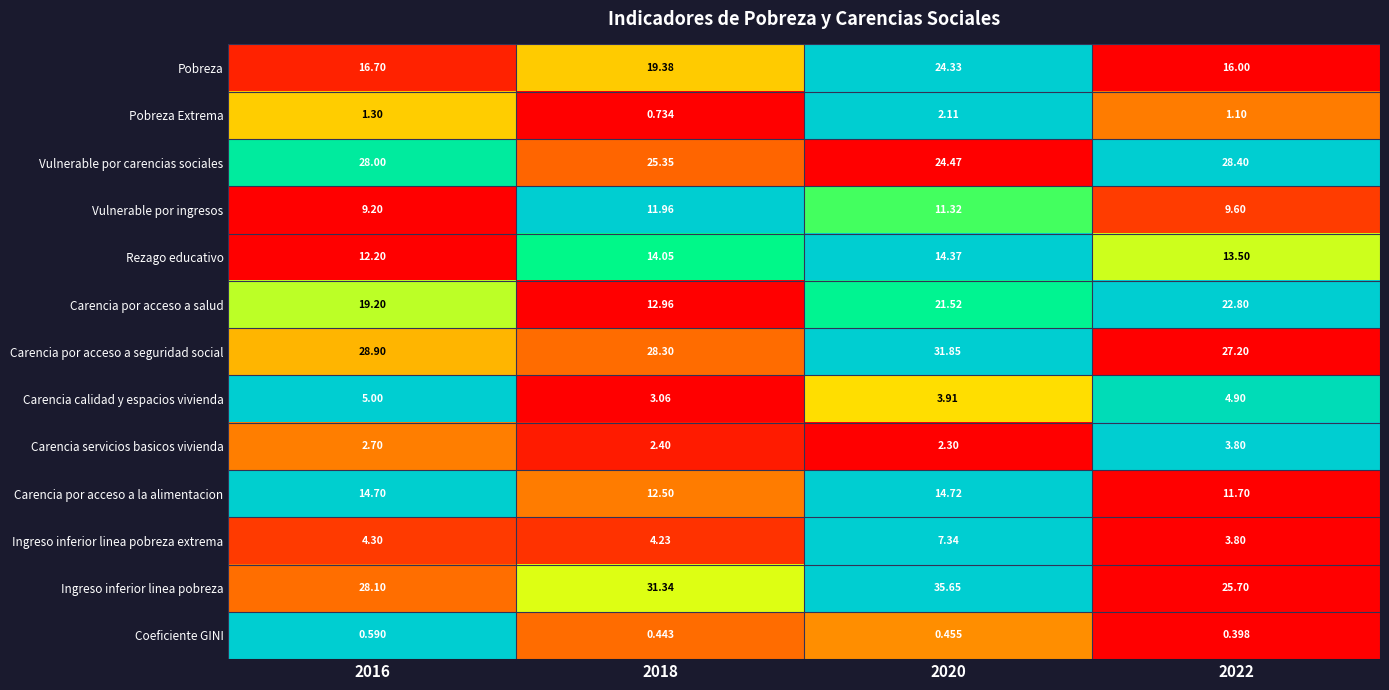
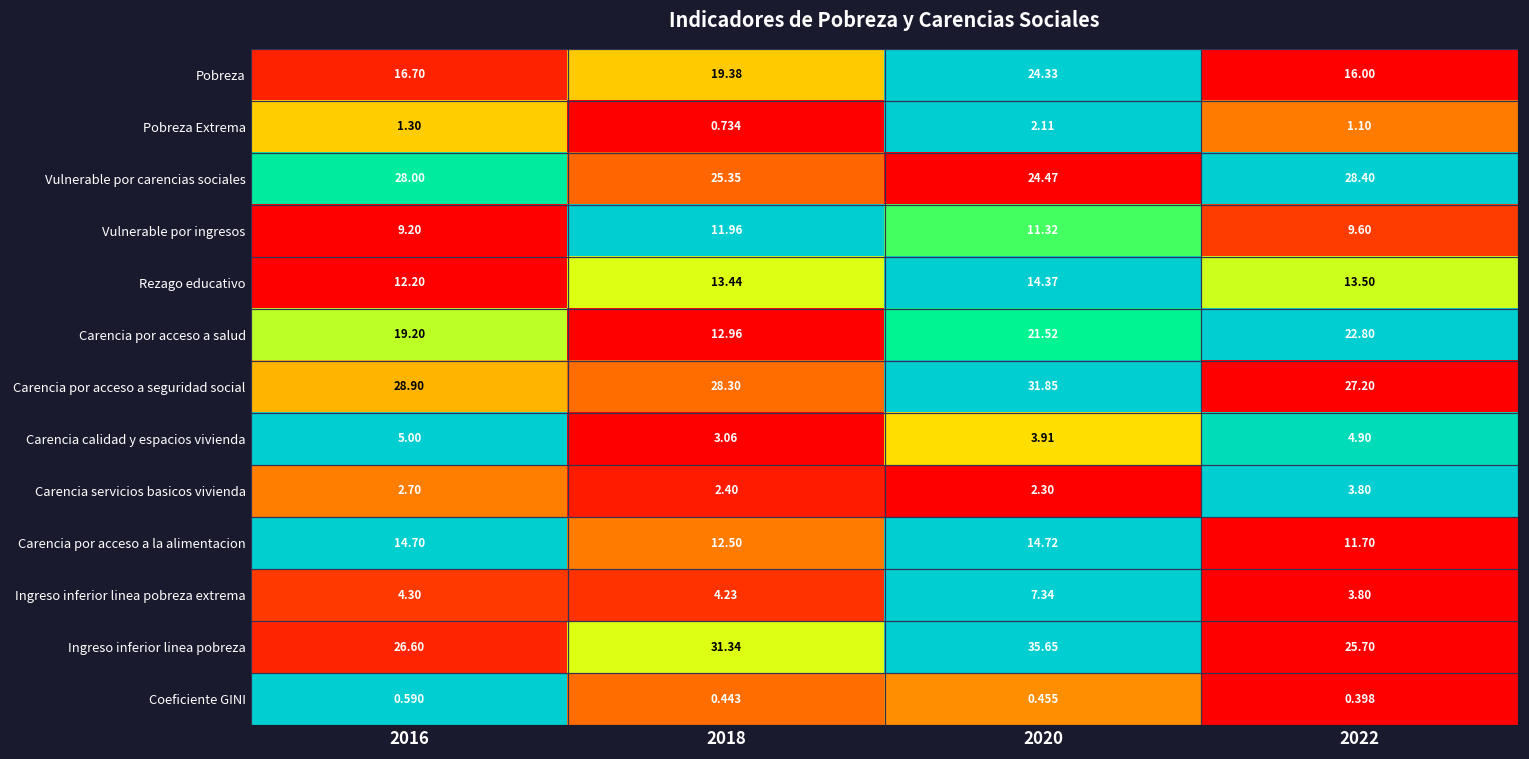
  {
    "Pobreza": {
      "2016": 16.70,
      "2018": 19.38,
      "2020": 24.33,
      "2022": 16.00
    },
    "Pobreza Extrema": {
      "2016": 1.30,
      "2018": 0.734,
      "2020": 2.11,
      "2022": 1.10
    },
    "Vulnerable por carencias sociales": {
      "2016": 28.00,
      "2018": 25.35,
      "2020": 24.47,
      "2022": 28.40
    },
    "Vulnerable por ingresos": {
      "2016": 9.20,
      "2018": 11.96,
      "2020": 11.32,
      "2022": 9.60
    },
    "Rezago educativo": {
      "2016": 12.20,
-     "2018": 14.05,
+     "2018": 13.44,
      "2020": 14.37,
      "2022": 13.50
    },
    "Carencia por acceso a salud": {
      "2016": 19.20,
      "2018": 12.96,
      "2020": 21.52,
      "2022": 22.80
    },
    "Carencia por acceso a seguridad social": {
      "2016": 28.90,
      "2018": 28.30,
      "2020": 31.85,
      "2022": 27.20
    },
    "Carencia calidad y espacios vivienda": {
      "2016": 5.00,
      "2018": 3.06,
      "2020": 3.91,
      "2022": 4.90
    },
    "Carencia servicios basicos vivienda": {
      "2016": 2.70,
      "2018": 2.40,
      "2020": 2.30,
      "2022": 3.80
    },
    "Carencia por acceso a la alimentacion": {
      "2016": 14.70,
      "2018": 12.50,
      "2020": 14.72,
      "2022": 11.70
    },
    "Ingreso inferior linea pobreza extrema": {
      "2016": 4.30,
      "2018": 4.23,
      "2020": 7.34,
      "2022": 3.80
    },
    "Ingreso inferior linea pobreza": {
-     "2016": 28.10,
+     "2016": 26.60,
      "2018": 31.34,
      "2020": 35.65,
      "2022": 25.70
    },
    "Coeficiente GINI": {
      "2016": 0.590,
      "2018": 0.443,
      "2020": 0.455,
      "2022": 0.398
    }
  }
